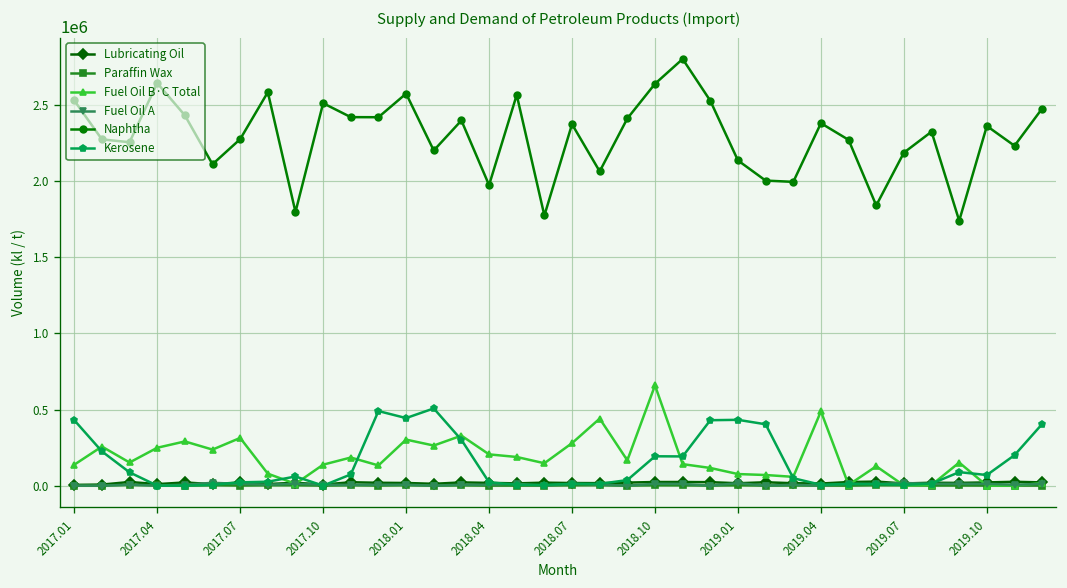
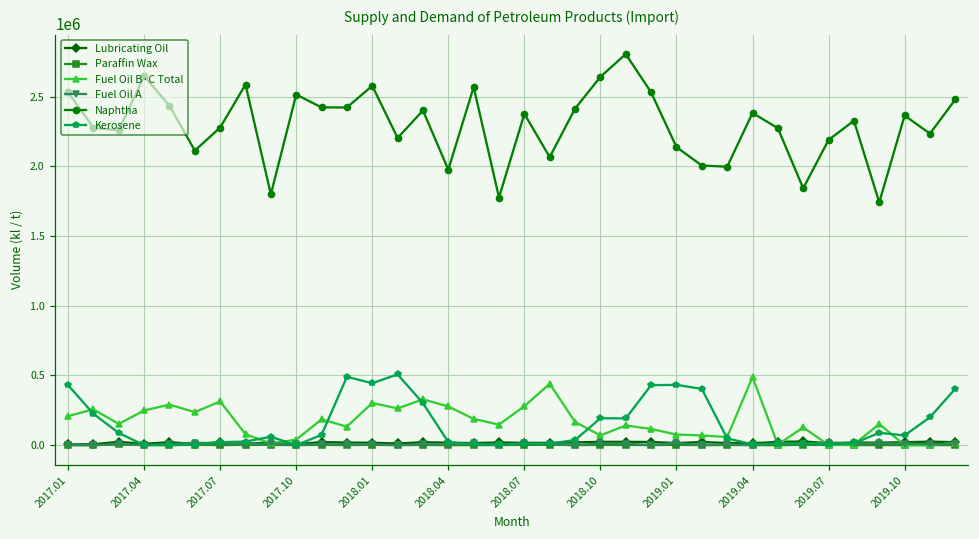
  {
    "Fuel Oil B·C Total": {
-     "2017.01": 140000,
+     "2017.01": 210000,
      "2017.04": 250000,
      "2017.07": 310000,
-     "2017.10": 140000,
+     "2017.10": 40000,
      "2018.01": 300000,
-     "2018.04": 210000,
+     "2018.04": 280000,
      "2018.07": 280000,
-     "2018.10": 660000,
+     "2018.10": 70000,
      "2019.01": 80000,
      "2019.04": 490000
    }
  }
